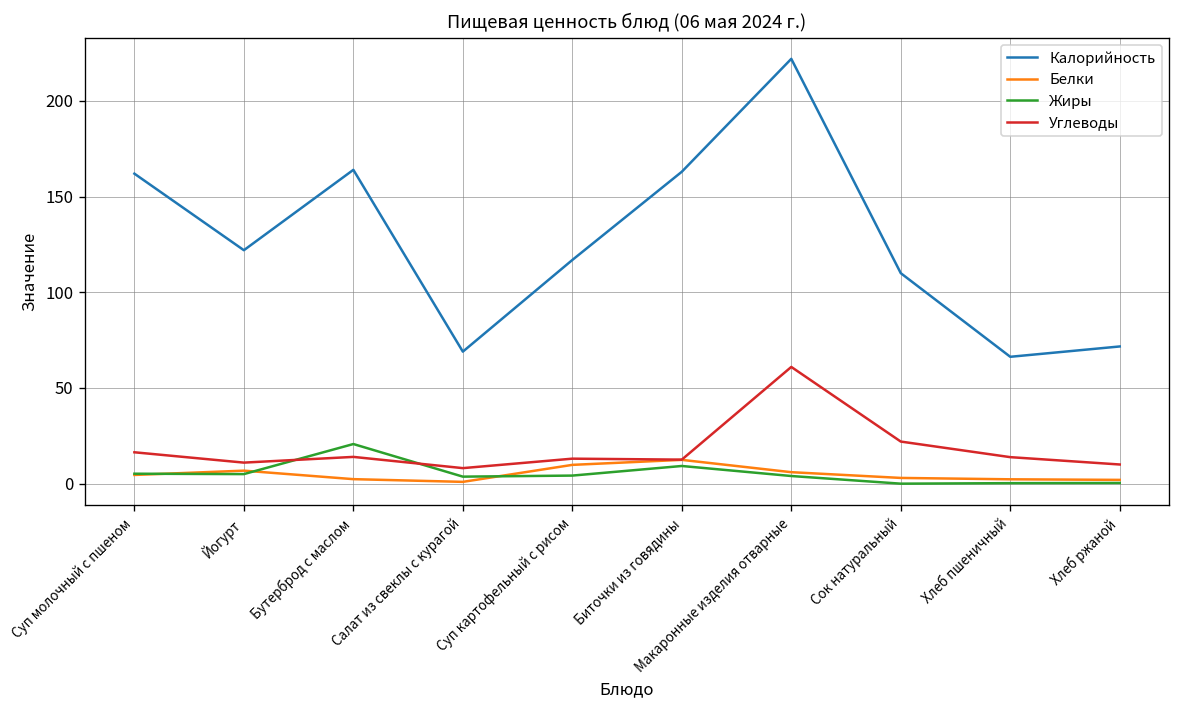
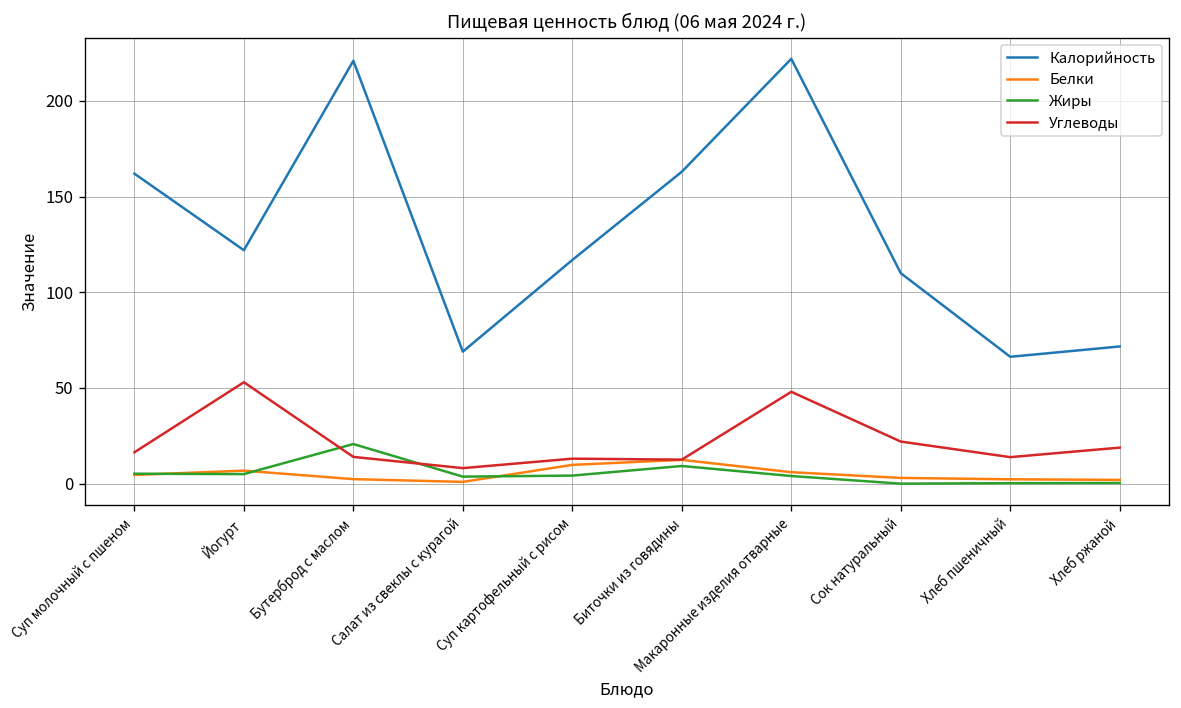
  {
    "Калорийность": {
      "Суп молочный с пшеном": 162,
      "Йогурт": 122,
-     "Бутерброд с маслом": 164,
+     "Бутерброд с маслом": 221,
      "Салат из свеклы с курагой": 69,
      "Суп картофельный с рисом": 117,
      "Биточки из говядины": 163,
      "Макаронные изделия отварные": 222,
      "Сок натуральный": 110,
      "Хлеб пшеничный": 66,
      "Хлеб ржаной": 72
    },
    "Белки": {
      "Йогурт": 7,
      "Бутерброд с маслом": 2,
      "Салат из свеклы с курагой": 1,
      "Суп картофельный с рисом": 10,
      "Макаронные изделия отварные": 6,
      "Сок натуральный": 3,
      "Хлеб пшеничный": 2,
      "Хлеб ржаной": 2
    },
    "Жиры": {
      "Йогурт": 5,
      "Бутерброд с маслом": 21,
      "Салат из свеклы с курагой": 4,
      "Суп картофельный с рисом": 4,
      "Биточки из говядины": 9,
      "Макаронные изделия отварные": 4,
      "Сок натуральный": 0,
      "Хлеб пшеничный": 0,
      "Хлеб ржаной": 0
    },
    "Углеводы": {
      "Суп молочный с пшеном": 16,
-     "Йогурт": 11,
+     "Йогурт": 53,
      "Бутерброд с маслом": 14,
      "Салат из свеклы с курагой": 8,
      "Суп картофельный с рисом": 13,
-     "Макаронные изделия отварные": 61,
+     "Макаронные изделия отварные": 48,
      "Сок натуральный": 22,
      "Хлеб пшеничный": 14,
-     "Хлеб ржаной": 10
+     "Хлеб ржаной": 19
    }
  }
